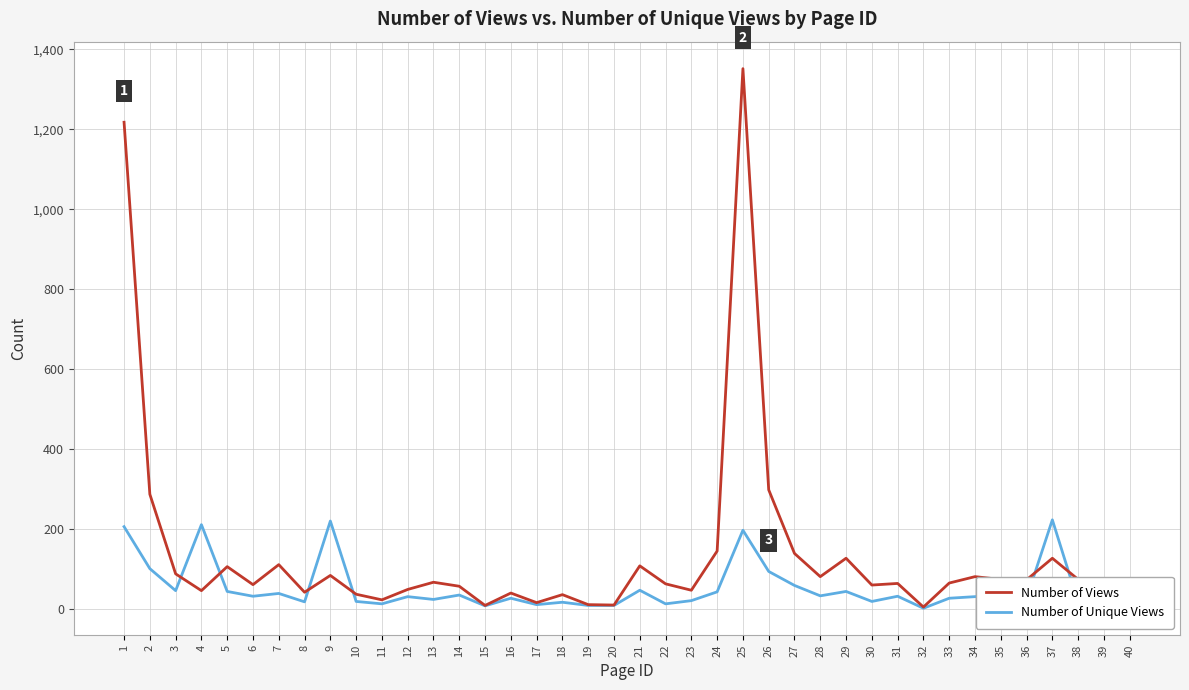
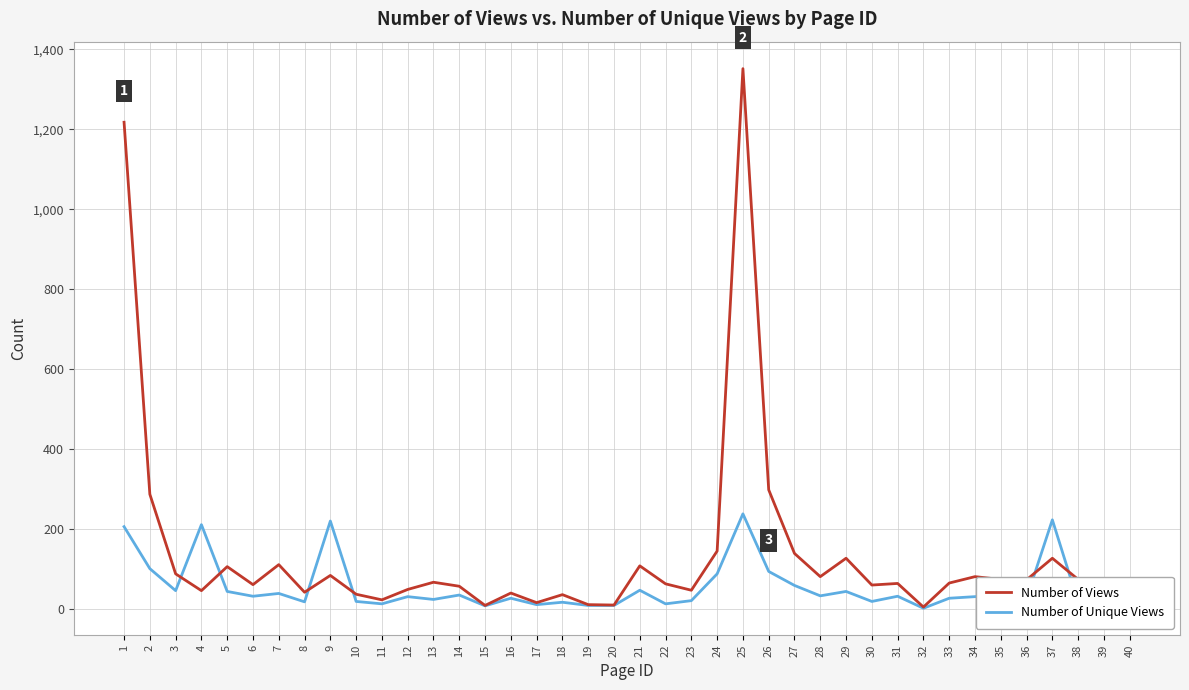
  {
    "Number of Views": {
      "2": 290,
      "3": 90,
      "4": 50,
      "5": 110,
      "6": 60,
      "7": 110,
      "8": 40,
      "9": 90,
      "10": 40,
      "11": 20,
      "12": 50,
      "13": 70,
      "14": 60,
      "16": 40,
      "18": 40,
      "21": 110,
      "22": 60,
      "23": 50,
      "24": 150,
      "26": 300,
      "27": 140,
      "28": 80,
      "29": 130,
      "30": 60,
      "31": 70,
      "33": 70,
      "34": 80,
      "37": 130
    },
    "Number of Unique Views": {
      "1": 210,
      "2": 100,
      "3": 50,
      "4": 210,
      "5": 50,
      "6": 30,
      "7": 40,
      "8": 20,
      "9": 220,
      "10": 20,
      "11": 10,
      "12": 30,
      "13": 30,
      "14": 40,
      "16": 30,
      "18": 20,
      "21": 50,
      "22": 10,
      "23": 20,
-     "24": 40,
-     "25": 200,
+     "24": 90,
+     "25": 240,
      "26": 100,
      "27": 60,
      "28": 30,
      "29": 50,
      "30": 20,
      "31": 30,
      "33": 30,
      "34": 30,
      "37": 220
    }
  }
